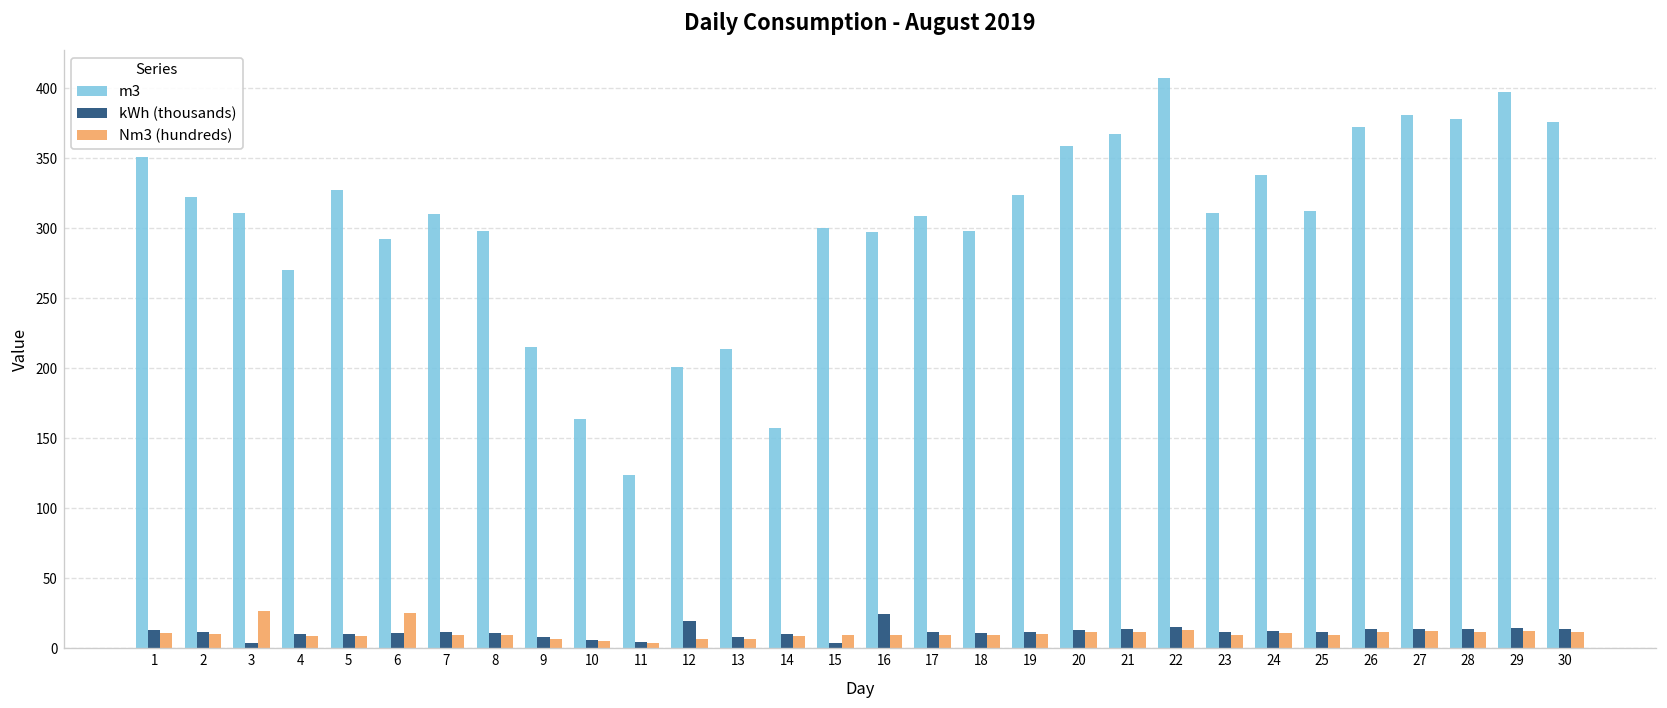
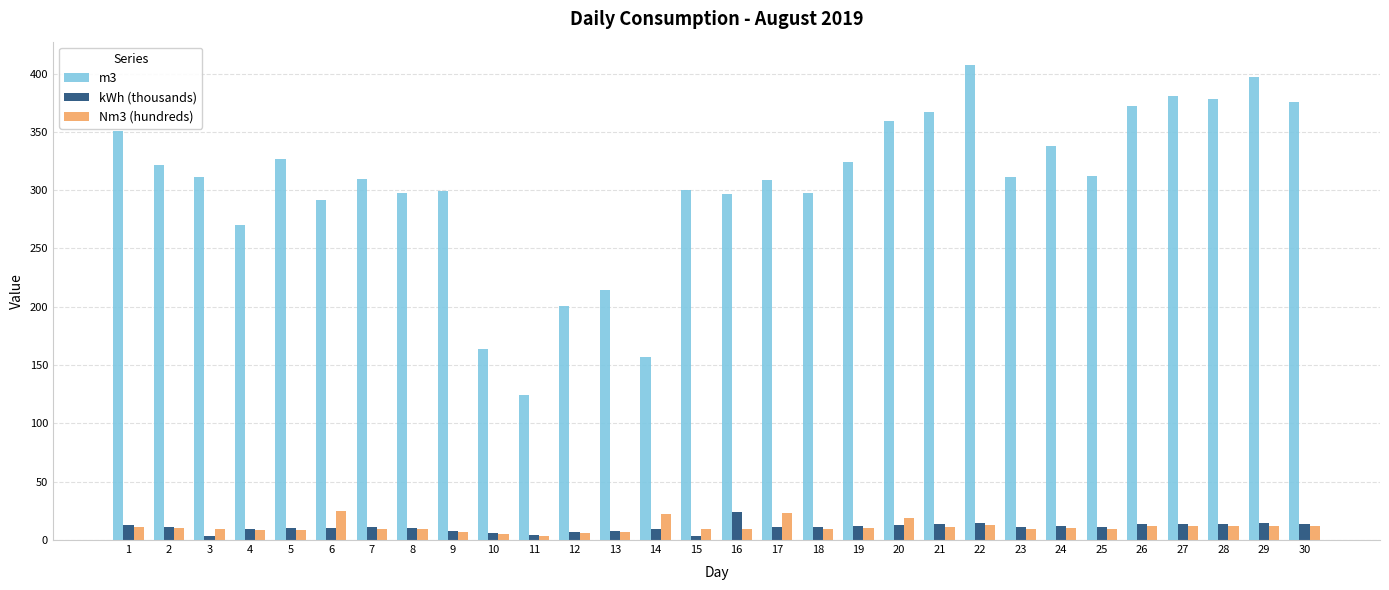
  {
    "m3": {
      "1": 351,
      "2": 322,
      "3": 311,
      "4": 270,
      "5": 327,
      "6": 292,
      "7": 310,
      "8": 298,
-     "9": 215,
+     "9": 299,
      "10": 164,
      "11": 124,
      "12": 201,
      "13": 214,
      "14": 157,
      "15": 300,
      "16": 297,
      "17": 309,
      "18": 298,
      "19": 324,
      "20": 359,
      "21": 367,
      "22": 407,
      "23": 311,
      "24": 338,
      "25": 312,
      "26": 372,
      "27": 381,
      "28": 378,
      "29": 397,
      "30": 376
    },
    "kWh (thousands)": {
      "1": 13,
      "2": 12,
      "3": 4,
      "4": 10,
      "5": 10,
      "6": 10,
      "7": 11,
      "8": 11,
      "9": 8,
      "10": 6,
      "11": 4,
-     "12": 19,
+     "12": 7,
      "13": 8,
      "14": 10,
      "15": 4,
      "16": 24,
      "17": 11,
      "18": 11,
      "19": 12,
      "20": 13,
      "21": 13,
      "22": 15,
      "23": 11,
      "24": 12,
      "25": 11,
      "26": 14,
      "27": 14,
      "28": 14,
      "29": 14,
      "30": 14
    },
    "Nm3 (hundreds)": {
      "1": 11,
      "2": 10,
-     "3": 27,
+     "3": 10,
      "4": 8,
      "5": 9,
      "6": 25,
      "7": 10,
      "8": 9,
      "9": 7,
      "10": 5,
      "11": 4,
      "12": 6,
      "13": 7,
-     "14": 8,
+     "14": 23,
      "15": 9,
      "16": 9,
-     "17": 10,
+     "17": 23,
      "18": 9,
      "19": 10,
-     "20": 11,
+     "20": 19,
      "21": 11,
      "22": 13,
      "23": 10,
      "24": 10,
      "25": 10,
      "26": 12,
      "27": 12,
      "28": 12,
      "29": 12,
      "30": 12
    }
  }
